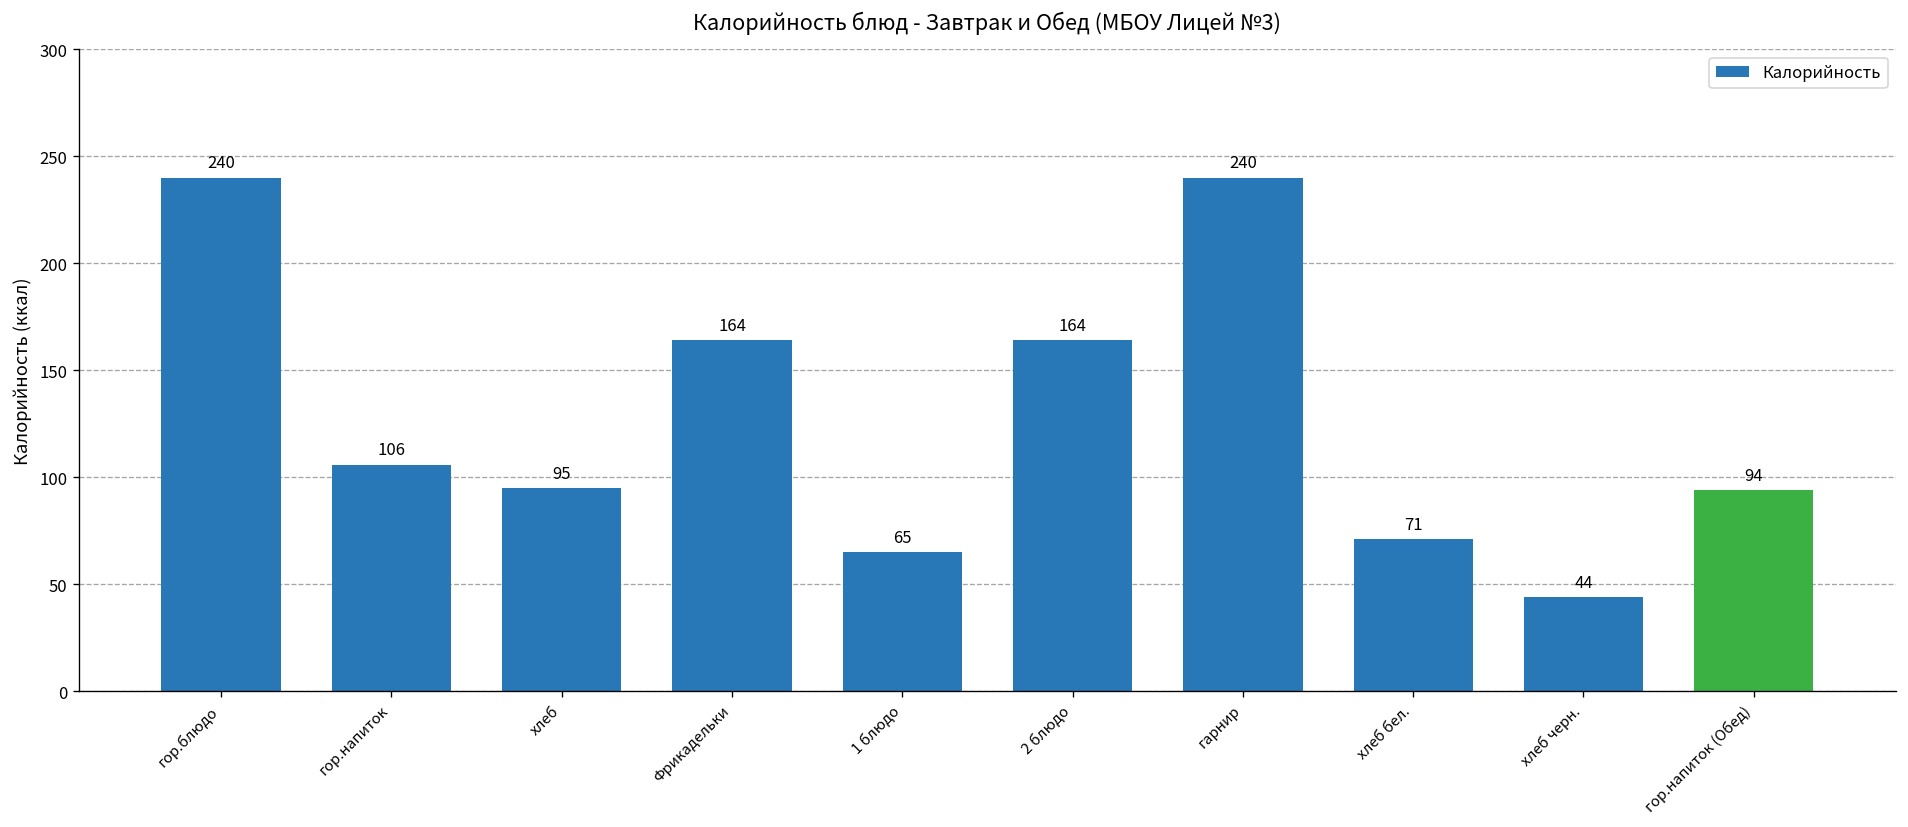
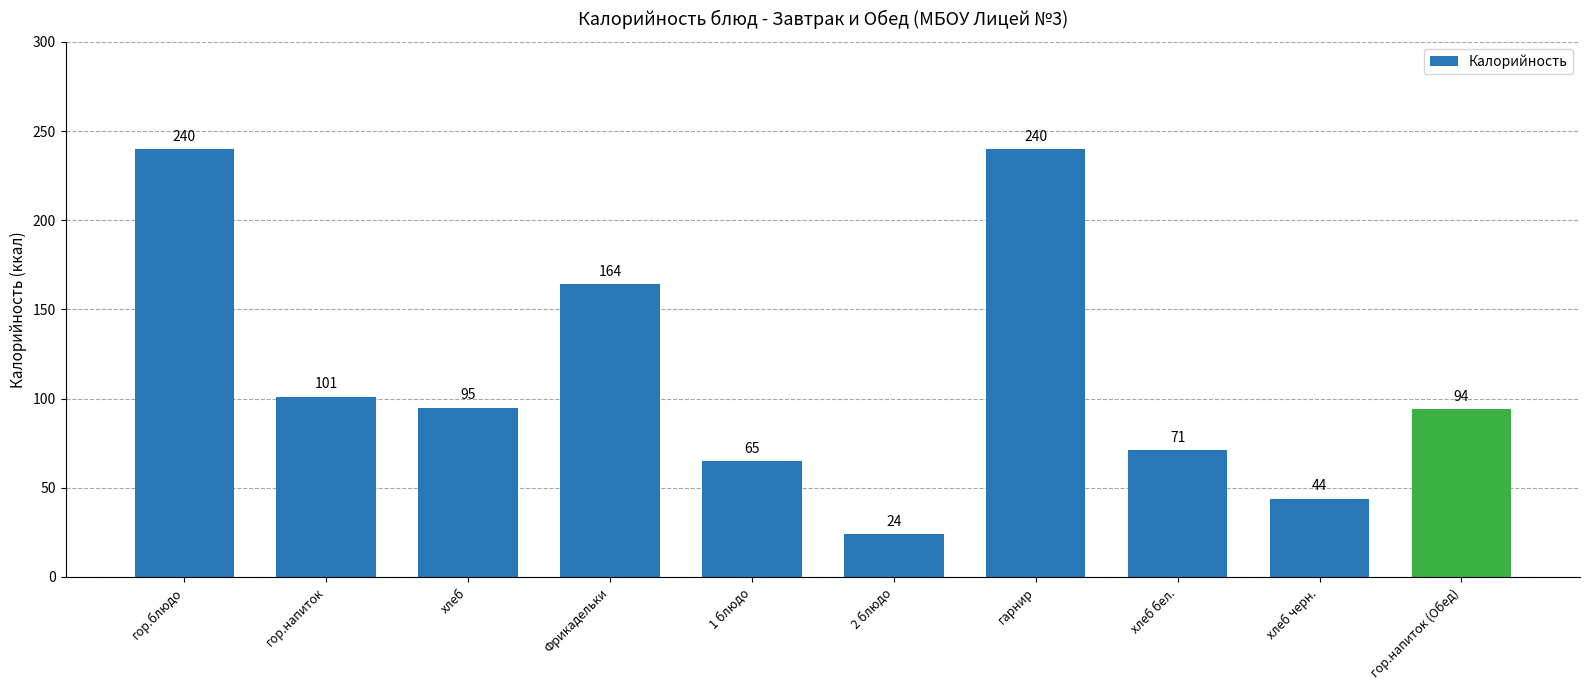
  {
    "гор.блюдо": 240,
-   "гор.напиток": 106,
+   "гор.напиток": 101,
    "хлеб": 95,
    "Фрикадельки": 164,
    "1 блюдо": 65,
-   "2 блюдо": 164,
+   "2 блюдо": 24,
    "гарнир": 240,
    "хлеб бел.": 71,
    "хлеб черн.": 44,
    "гор.напиток (Обед)": 94
  }
